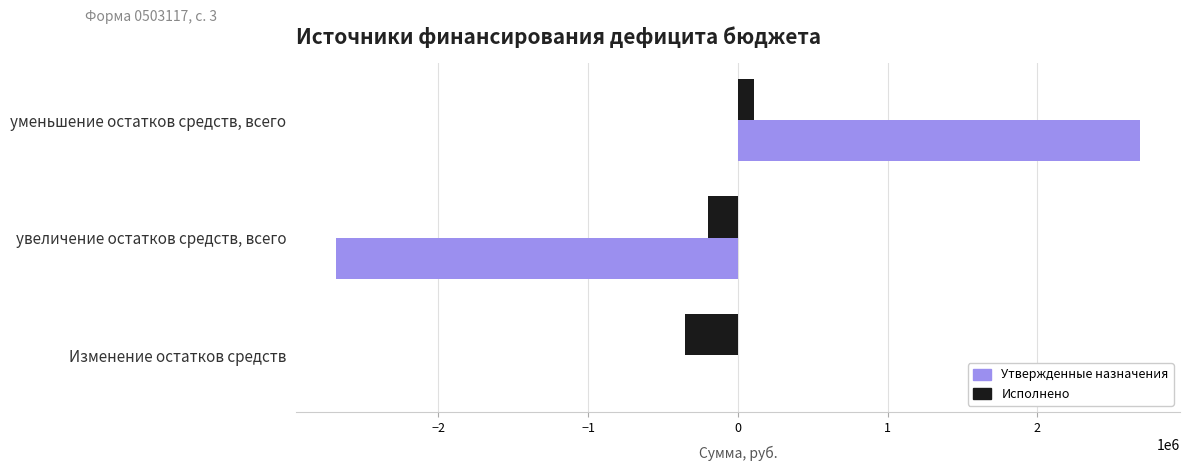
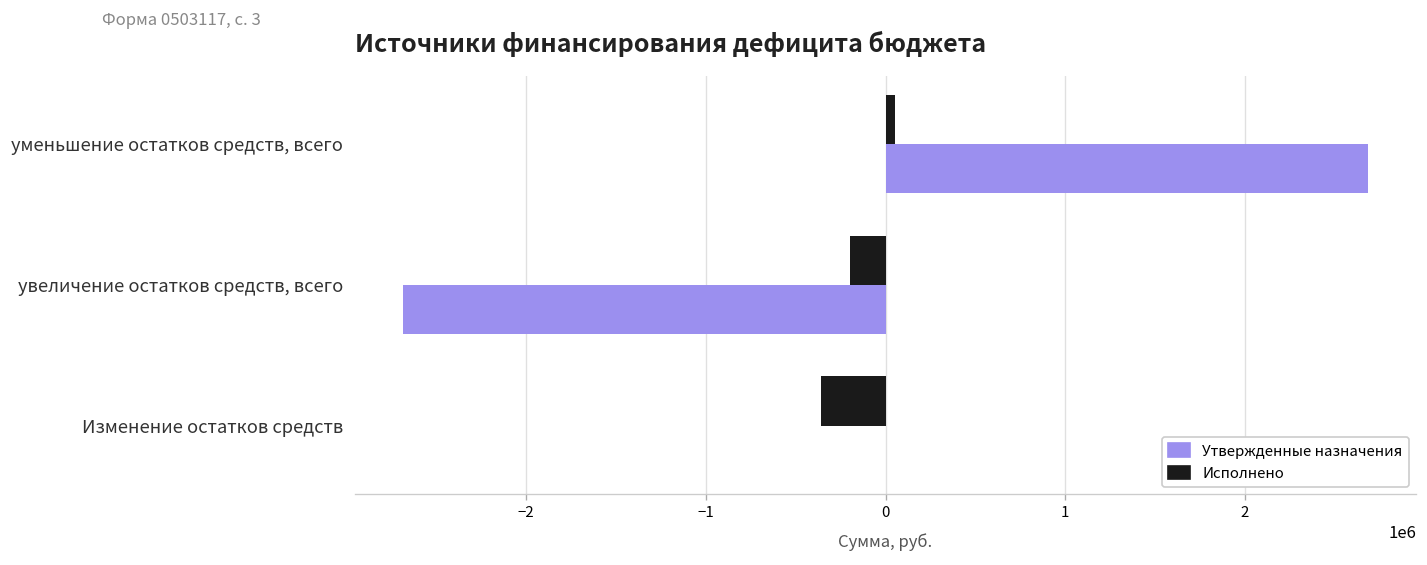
  {
    "Утвержденные назначения": {
      "уменьшение остатков средств, всего": 2680000,
      "увеличение остатков средств, всего": -2680000,
      "Изменение остатков средств": 0
    },
    "Исполнено": {
-     "уменьшение остатков средств, всего": 110000,
+     "уменьшение остатков средств, всего": 50000,
      "увеличение остатков средств, всего": -200000,
      "Изменение остатков средств": -360000
    }
  }
